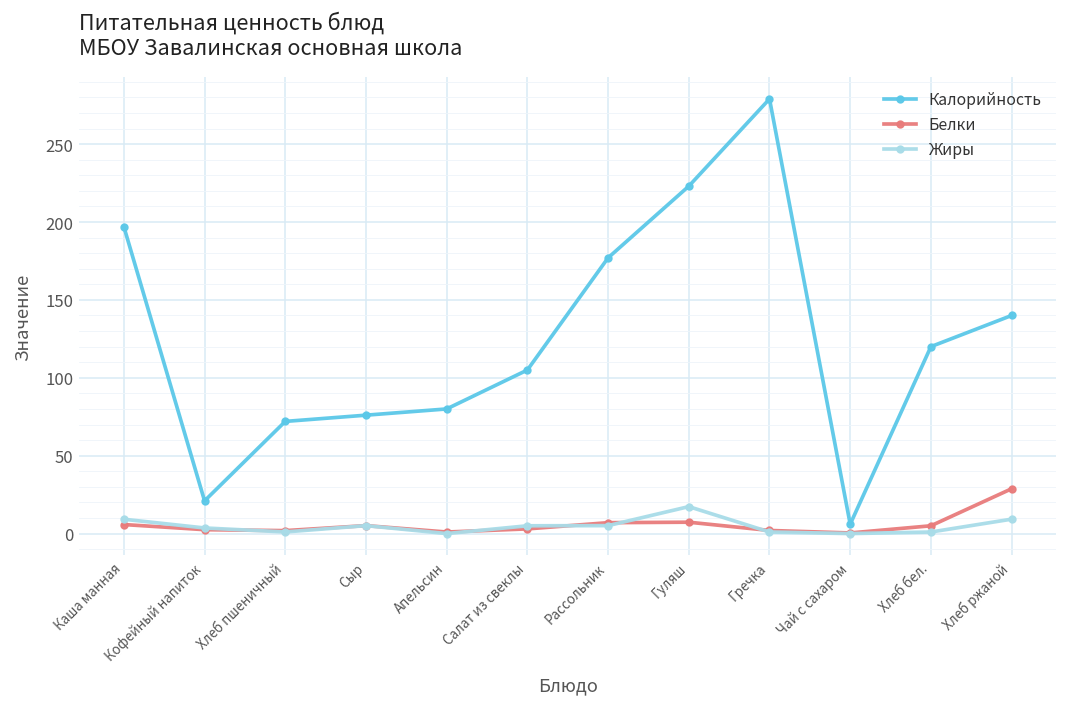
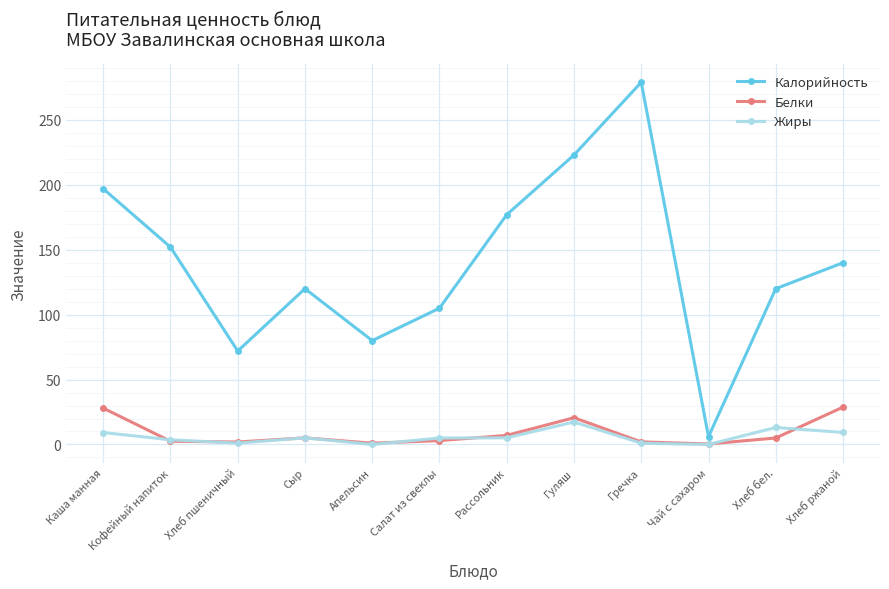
  {
    "Калорийность": {
      "Каша манная": 197,
-     "Кофейный напиток": 21,
+     "Кофейный напиток": 152,
      "Хлеб пшеничный": 72,
-     "Сыр": 76,
+     "Сыр": 120,
      "Апельсин": 80,
      "Салат из свеклы": 105,
      "Рассольник": 177,
      "Гуляш": 223,
      "Гречка": 279,
      "Чай с сахаром": 6,
      "Хлеб бел.": 120,
      "Хлеб ржаной": 140
    },
    "Белки": {
-     "Каша манная": 6,
+     "Каша манная": 28,
      "Салат из свеклы": 3,
-     "Гуляш": 7,
+     "Гуляш": 21,
      "Хлеб бел.": 5,
      "Хлеб ржаной": 29
    },
    "Жиры": {
      "Каша манная": 9,
      "Салат из свеклы": 5,
      "Гуляш": 17,
-     "Хлеб бел.": 1,
+     "Хлеб бел.": 13,
      "Хлеб ржаной": 9
    }
  }
